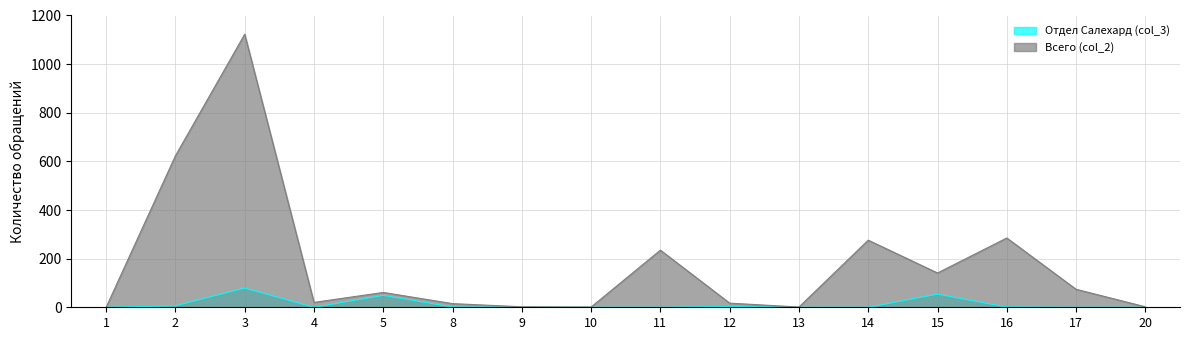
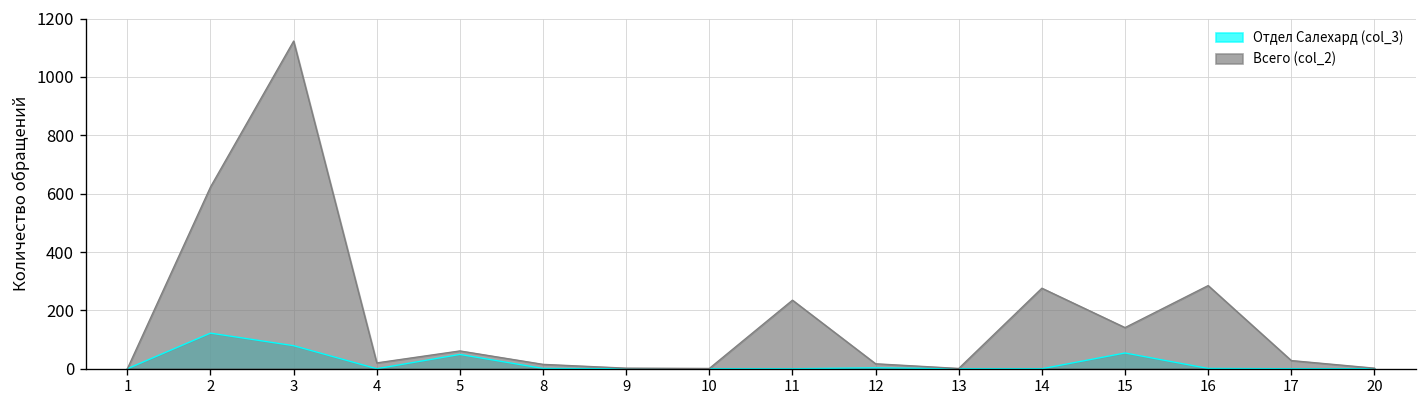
  {
    "Отдел Салехард (col_3)": {
-     "2": 10,
+     "2": 120,
      "3": 80,
      "4": 0,
      "5": 50,
      "8": 0,
      "11": 0,
      "12": 0,
      "14": 0,
      "15": 50,
      "16": 0,
      "17": 0
    },
    "Всего (col_2)": {
      "2": 620,
      "3": 1120,
      "4": 20,
      "5": 60,
      "8": 20,
      "11": 240,
      "12": 20,
      "14": 280,
      "15": 140,
      "16": 290,
-     "17": 70
+     "17": 30
    }
  }
